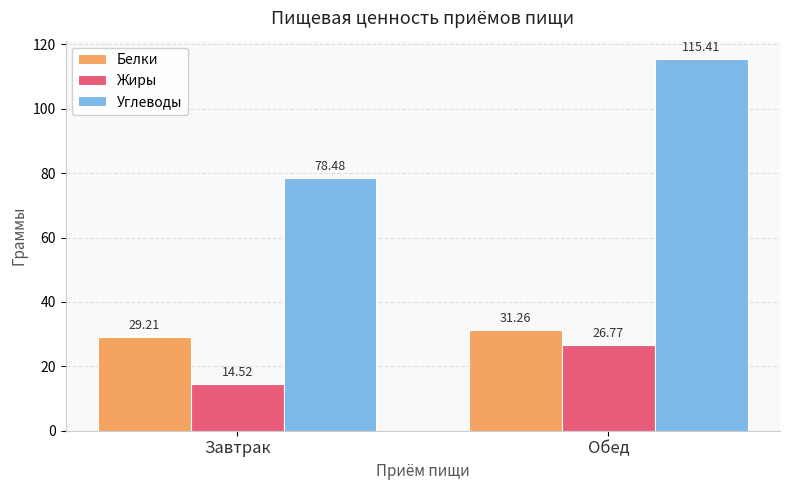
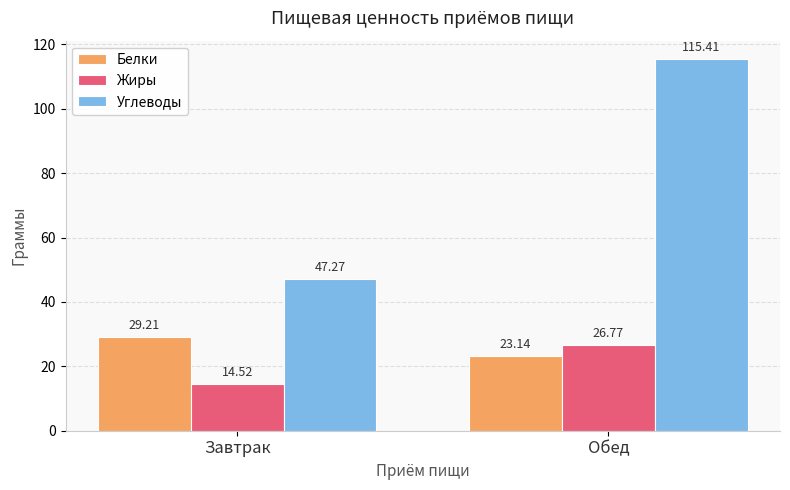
  {
    "Белки": {
      "Завтрак": 29.21,
-     "Обед": 31.26
+     "Обед": 23.14
    },
    "Жиры": {
      "Завтрак": 14.52,
      "Обед": 26.77
    },
    "Углеводы": {
-     "Завтрак": 78.48,
+     "Завтрак": 47.27,
      "Обед": 115.41
    }
  }
